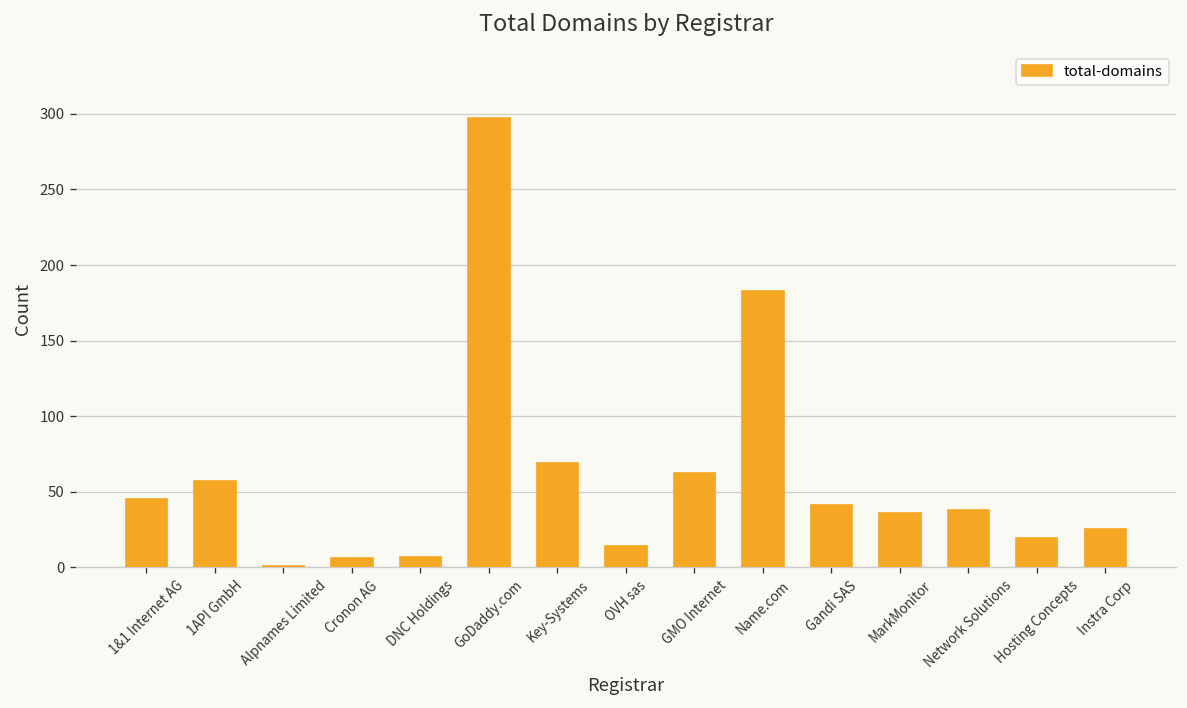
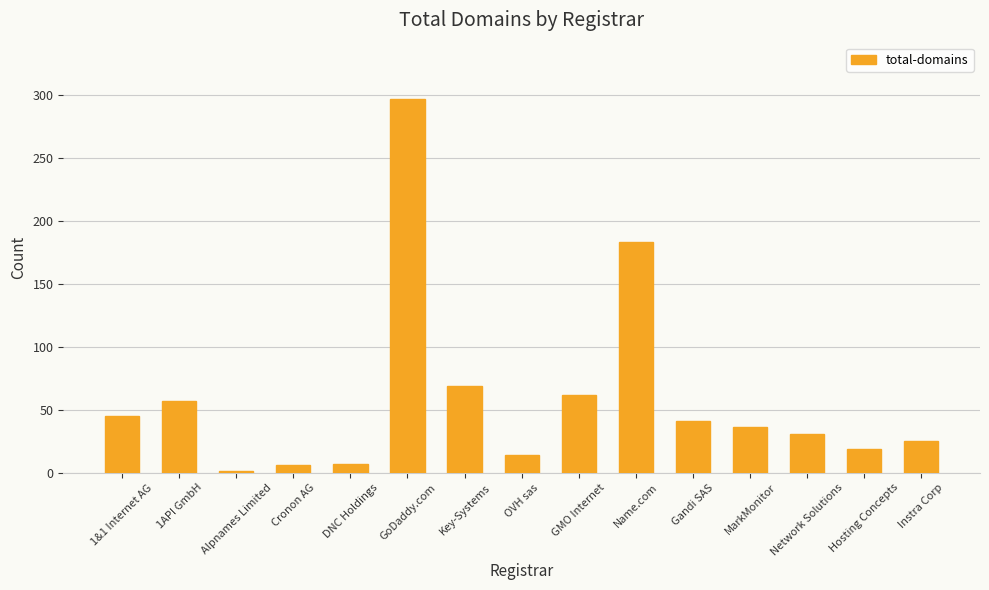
  {
    "1&1 Internet AG": 45,
    "1API GmbH": 57,
    "Cronon AG": 6,
    "DNC Holdings": 7,
    "GoDaddy.com": 297,
    "Key-Systems": 69,
    "OVH sas": 14,
    "GMO Internet": 62,
    "Name.com": 183,
    "Gandi SAS": 41,
    "MarkMonitor": 36,
-   "Network Solutions": 38,
+   "Network Solutions": 31,
    "Hosting Concepts": 19,
    "Instra Corp": 25
  }
